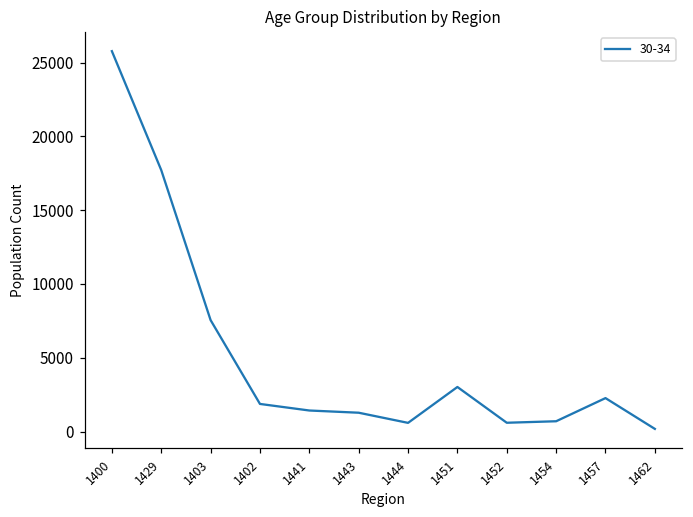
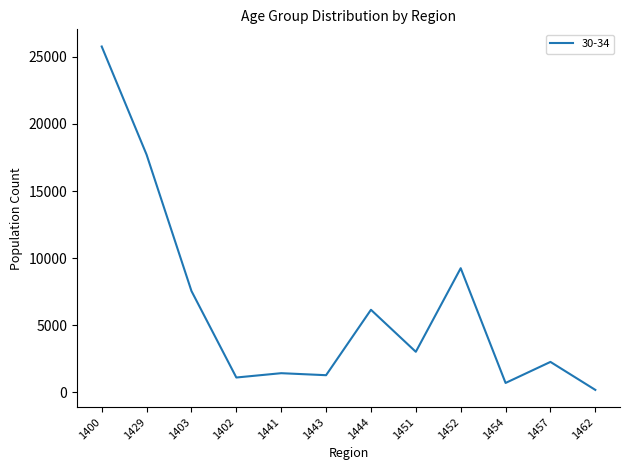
  {
    "1400": 25800,
    "1429": 17700,
    "1403": 7500,
-   "1402": 1900,
+   "1402": 1100,
    "1441": 1400,
    "1443": 1300,
-   "1444": 600,
+   "1444": 6200,
    "1451": 3000,
-   "1452": 600,
+   "1452": 9300,
    "1454": 700,
    "1457": 2300,
    "1462": 200
  }
